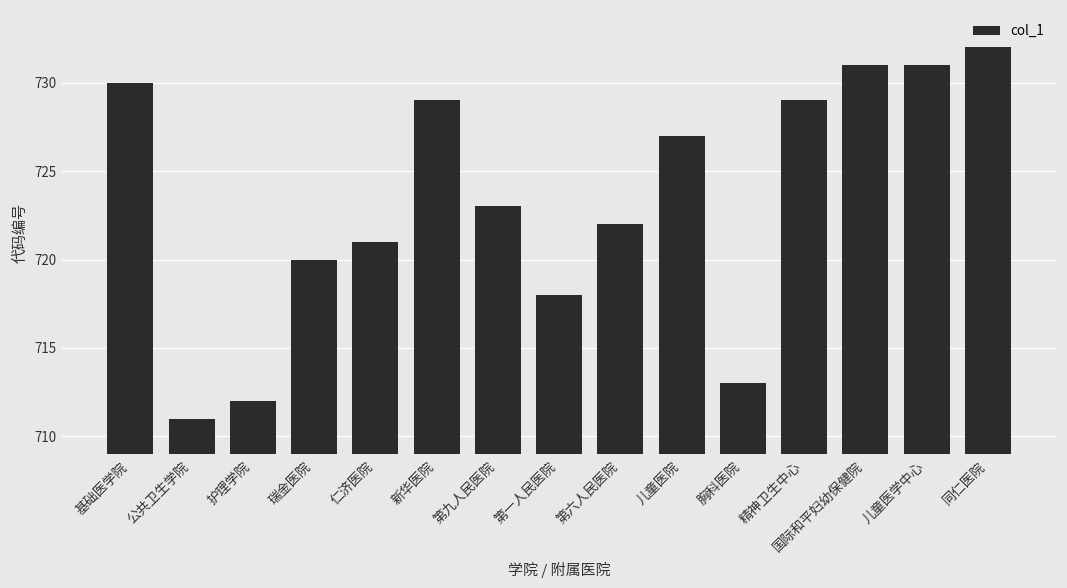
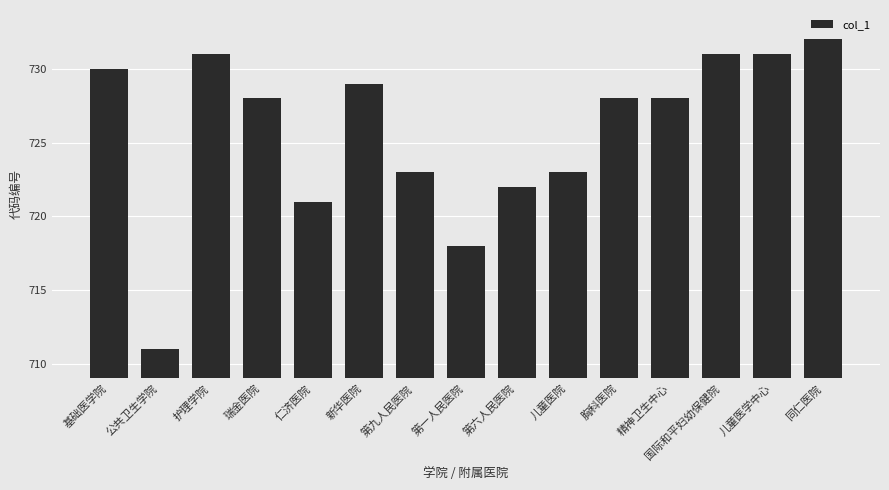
  {
    "基础医学院": 730,
    "公共卫生学院": 711,
-   "护理学院": 712,
-   "瑞金医院": 720,
+   "护理学院": 731,
+   "瑞金医院": 728,
    "仁济医院": 721,
    "新华医院": 729,
    "第九人民医院": 723,
    "第一人民医院": 718,
    "第六人民医院": 722,
-   "儿童医院": 727,
-   "胸科医院": 713,
-   "精神卫生中心": 729,
+   "儿童医院": 723,
+   "胸科医院": 728,
+   "精神卫生中心": 728,
    "国际和平妇幼保健院": 731,
    "儿童医学中心": 731,
    "同仁医院": 732
  }
